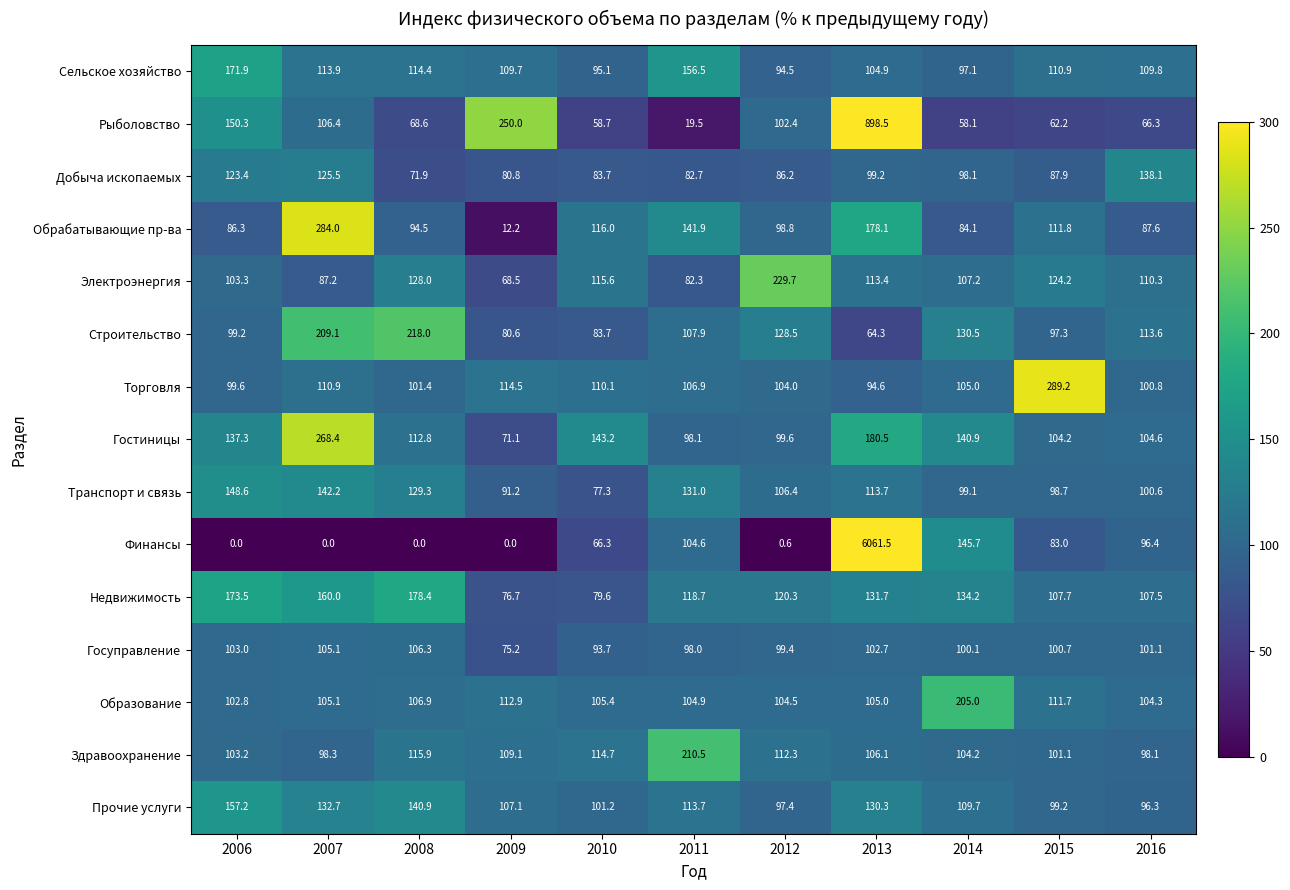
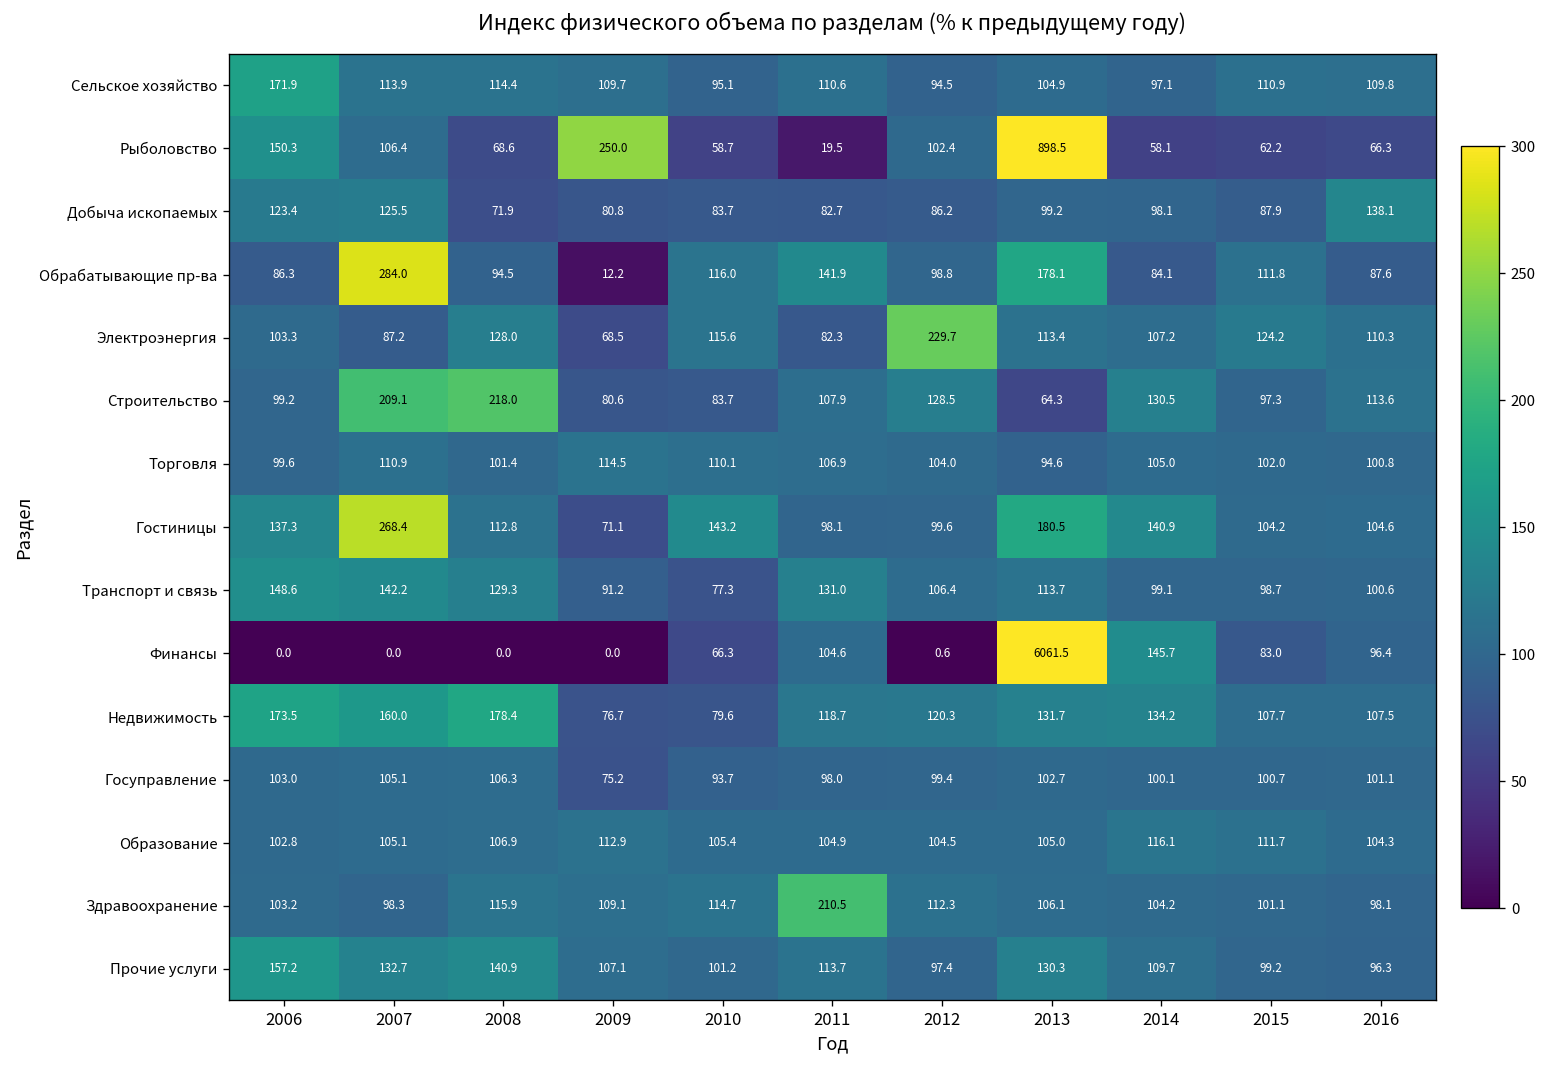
  {
    "Сельское хозяйство": {
      "2006": 171.9,
      "2007": 113.9,
      "2008": 114.4,
      "2009": 109.7,
      "2010": 95.1,
-     "2011": 156.5,
+     "2011": 110.6,
      "2012": 94.5,
      "2013": 104.9,
      "2014": 97.1,
      "2015": 110.9,
      "2016": 109.8
    },
    "Рыболовство": {
      "2006": 150.3,
      "2007": 106.4,
      "2008": 68.6,
      "2009": 250.0,
      "2010": 58.7,
      "2011": 19.5,
      "2012": 102.4,
      "2013": 898.5,
      "2014": 58.1,
      "2015": 62.2,
      "2016": 66.3
    },
    "Добыча ископаемых": {
      "2006": 123.4,
      "2007": 125.5,
      "2008": 71.9,
      "2009": 80.8,
      "2010": 83.7,
      "2011": 82.7,
      "2012": 86.2,
      "2013": 99.2,
      "2014": 98.1,
      "2015": 87.9,
      "2016": 138.1
    },
    "Обрабатывающие пр-ва": {
      "2006": 86.3,
      "2007": 284.0,
      "2008": 94.5,
      "2009": 12.2,
      "2010": 116.0,
      "2011": 141.9,
      "2012": 98.8,
      "2013": 178.1,
      "2014": 84.1,
      "2015": 111.8,
      "2016": 87.6
    },
    "Электроэнергия": {
      "2006": 103.3,
      "2007": 87.2,
      "2008": 128.0,
      "2009": 68.5,
      "2010": 115.6,
      "2011": 82.3,
      "2012": 229.7,
      "2013": 113.4,
      "2014": 107.2,
      "2015": 124.2,
      "2016": 110.3
    },
    "Строительство": {
      "2006": 99.2,
      "2007": 209.1,
      "2008": 218.0,
      "2009": 80.6,
      "2010": 83.7,
      "2011": 107.9,
      "2012": 128.5,
      "2013": 64.3,
      "2014": 130.5,
      "2015": 97.3,
      "2016": 113.6
    },
    "Торговля": {
      "2006": 99.6,
      "2007": 110.9,
      "2008": 101.4,
      "2009": 114.5,
      "2010": 110.1,
      "2011": 106.9,
      "2012": 104.0,
      "2013": 94.6,
      "2014": 105.0,
-     "2015": 289.2,
+     "2015": 102.0,
      "2016": 100.8
    },
    "Гостиницы": {
      "2006": 137.3,
      "2007": 268.4,
      "2008": 112.8,
      "2009": 71.1,
      "2010": 143.2,
      "2011": 98.1,
      "2012": 99.6,
      "2013": 180.5,
      "2014": 140.9,
      "2015": 104.2,
      "2016": 104.6
    },
    "Транспорт и связь": {
      "2006": 148.6,
      "2007": 142.2,
      "2008": 129.3,
      "2009": 91.2,
      "2010": 77.3,
      "2011": 131.0,
      "2012": 106.4,
      "2013": 113.7,
      "2014": 99.1,
      "2015": 98.7,
      "2016": 100.6
    },
    "Финансы": {
      "2006": 0.0,
      "2007": 0.0,
      "2008": 0.0,
      "2009": 0.0,
      "2010": 66.3,
      "2011": 104.6,
      "2012": 0.6,
      "2013": 6061.5,
      "2014": 145.7,
      "2015": 83.0,
      "2016": 96.4
    },
    "Недвижимость": {
      "2006": 173.5,
      "2007": 160.0,
      "2008": 178.4,
      "2009": 76.7,
      "2010": 79.6,
      "2011": 118.7,
      "2012": 120.3,
      "2013": 131.7,
      "2014": 134.2,
      "2015": 107.7,
      "2016": 107.5
    },
    "Госуправление": {
      "2006": 103.0,
      "2007": 105.1,
      "2008": 106.3,
      "2009": 75.2,
      "2010": 93.7,
      "2011": 98.0,
      "2012": 99.4,
      "2013": 102.7,
      "2014": 100.1,
      "2015": 100.7,
      "2016": 101.1
    },
    "Образование": {
      "2006": 102.8,
      "2007": 105.1,
      "2008": 106.9,
      "2009": 112.9,
      "2010": 105.4,
      "2011": 104.9,
      "2012": 104.5,
      "2013": 105.0,
-     "2014": 205.0,
+     "2014": 116.1,
      "2015": 111.7,
      "2016": 104.3
    },
    "Здравоохранение": {
      "2006": 103.2,
      "2007": 98.3,
      "2008": 115.9,
      "2009": 109.1,
      "2010": 114.7,
      "2011": 210.5,
      "2012": 112.3,
      "2013": 106.1,
      "2014": 104.2,
      "2015": 101.1,
      "2016": 98.1
    },
    "Прочие услуги": {
      "2006": 157.2,
      "2007": 132.7,
      "2008": 140.9,
      "2009": 107.1,
      "2010": 101.2,
      "2011": 113.7,
      "2012": 97.4,
      "2013": 130.3,
      "2014": 109.7,
      "2015": 99.2,
      "2016": 96.3
    }
  }
